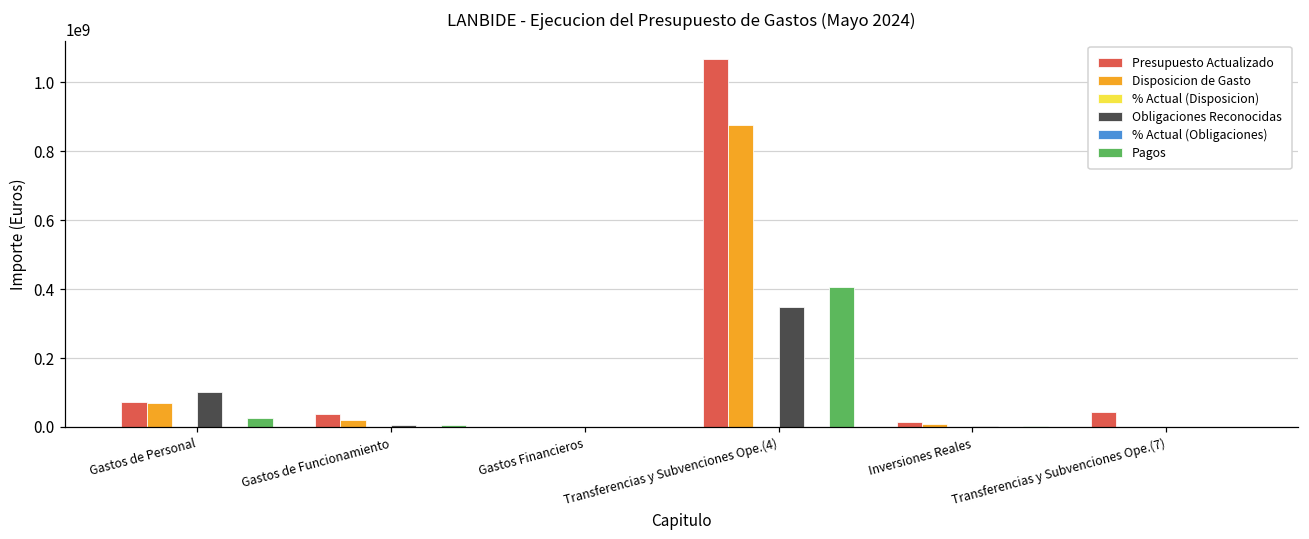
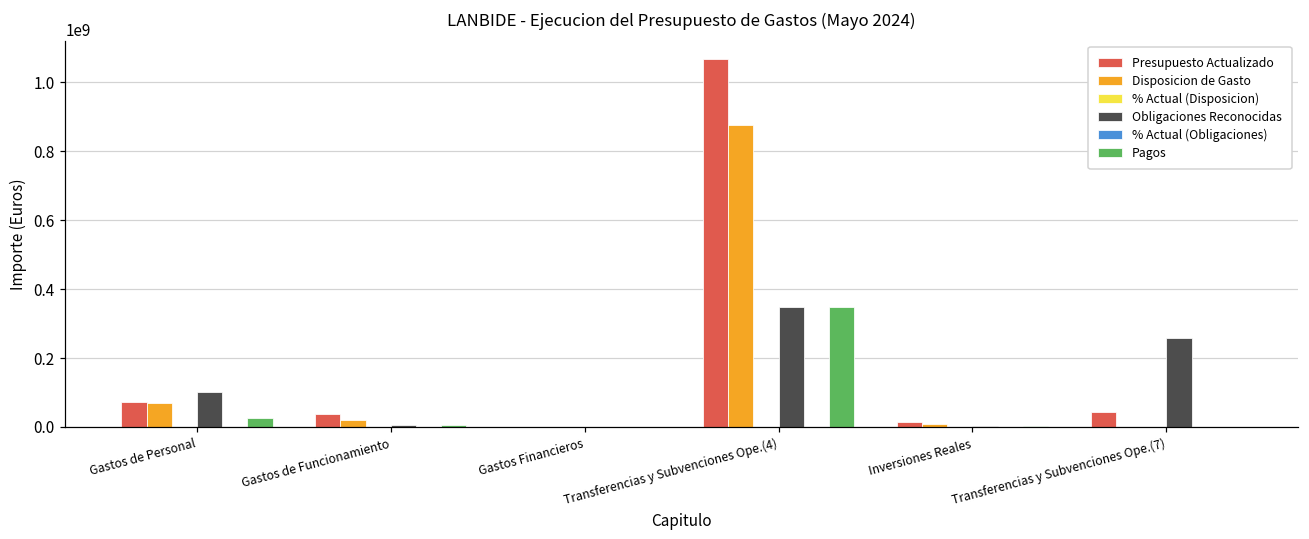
  {
    "Presupuesto Actualizado": {
      "Gastos de Personal": 70000000,
      "Gastos de Funcionamiento": 40000000,
      "Transferencias y Subvenciones Ope.(4)": 1070000000,
      "Inversiones Reales": 20000000,
      "Transferencias y Subvenciones Ope.(7)": 40000000
    },
    "Disposicion de Gasto": {
      "Gastos de Personal": 70000000,
      "Gastos de Funcionamiento": 20000000,
      "Transferencias y Subvenciones Ope.(4)": 880000000,
      "Inversiones Reales": 10000000
    },
    "Obligaciones Reconocidas": {
      "Gastos de Personal": 100000000,
      "Transferencias y Subvenciones Ope.(4)": 350000000,
-     "Transferencias y Subvenciones Ope.(7)": 0
+     "Transferencias y Subvenciones Ope.(7)": 260000000
    },
    "Pagos": {
      "Gastos de Personal": 30000000,
-     "Transferencias y Subvenciones Ope.(4)": 410000000
+     "Transferencias y Subvenciones Ope.(4)": 350000000
    }
  }
